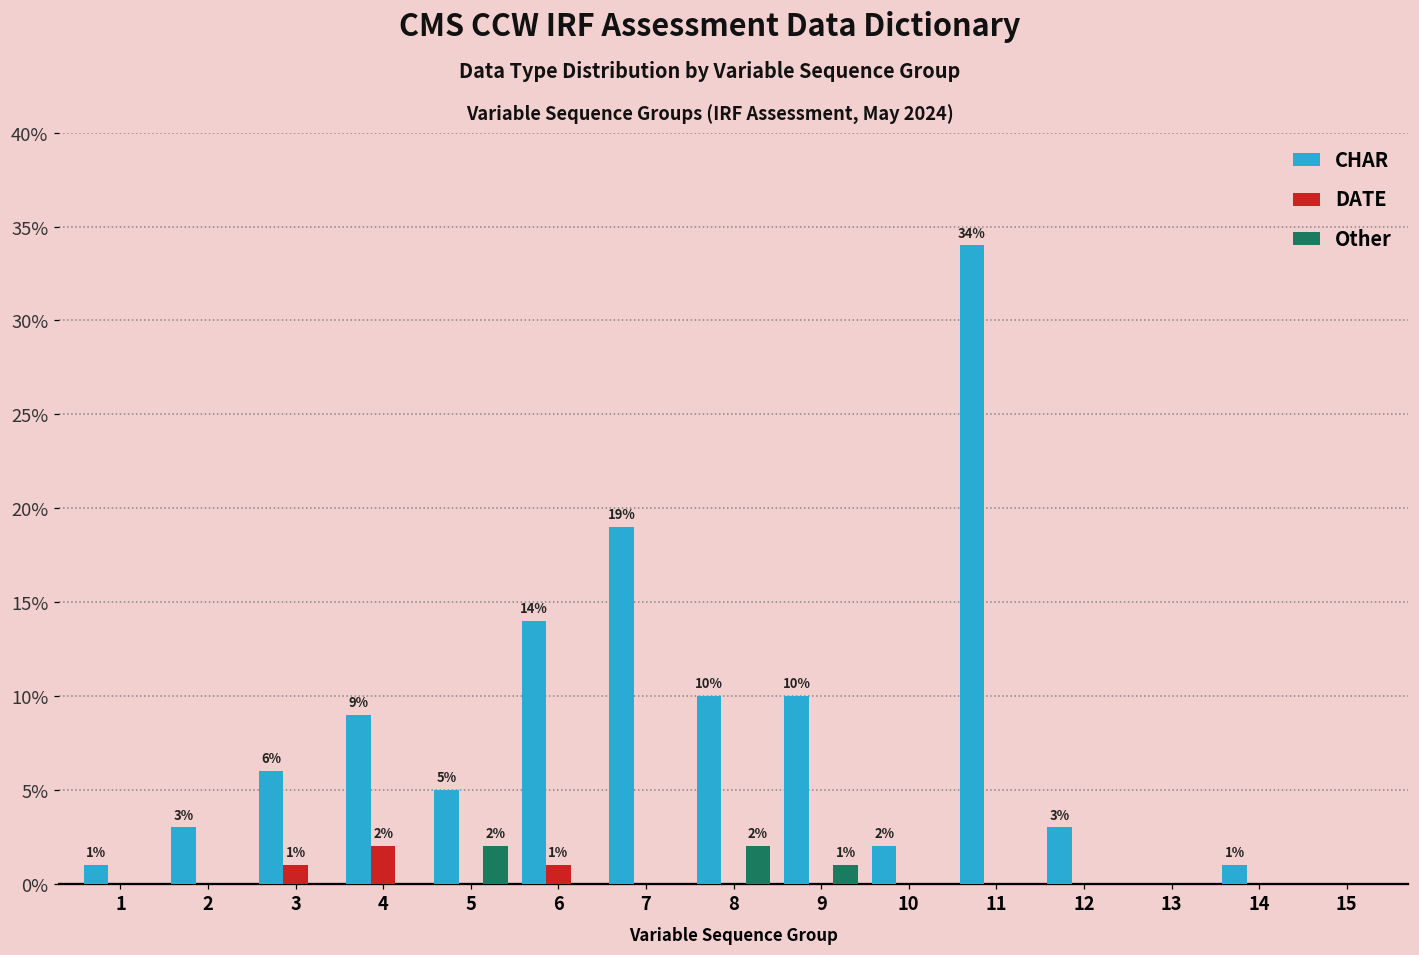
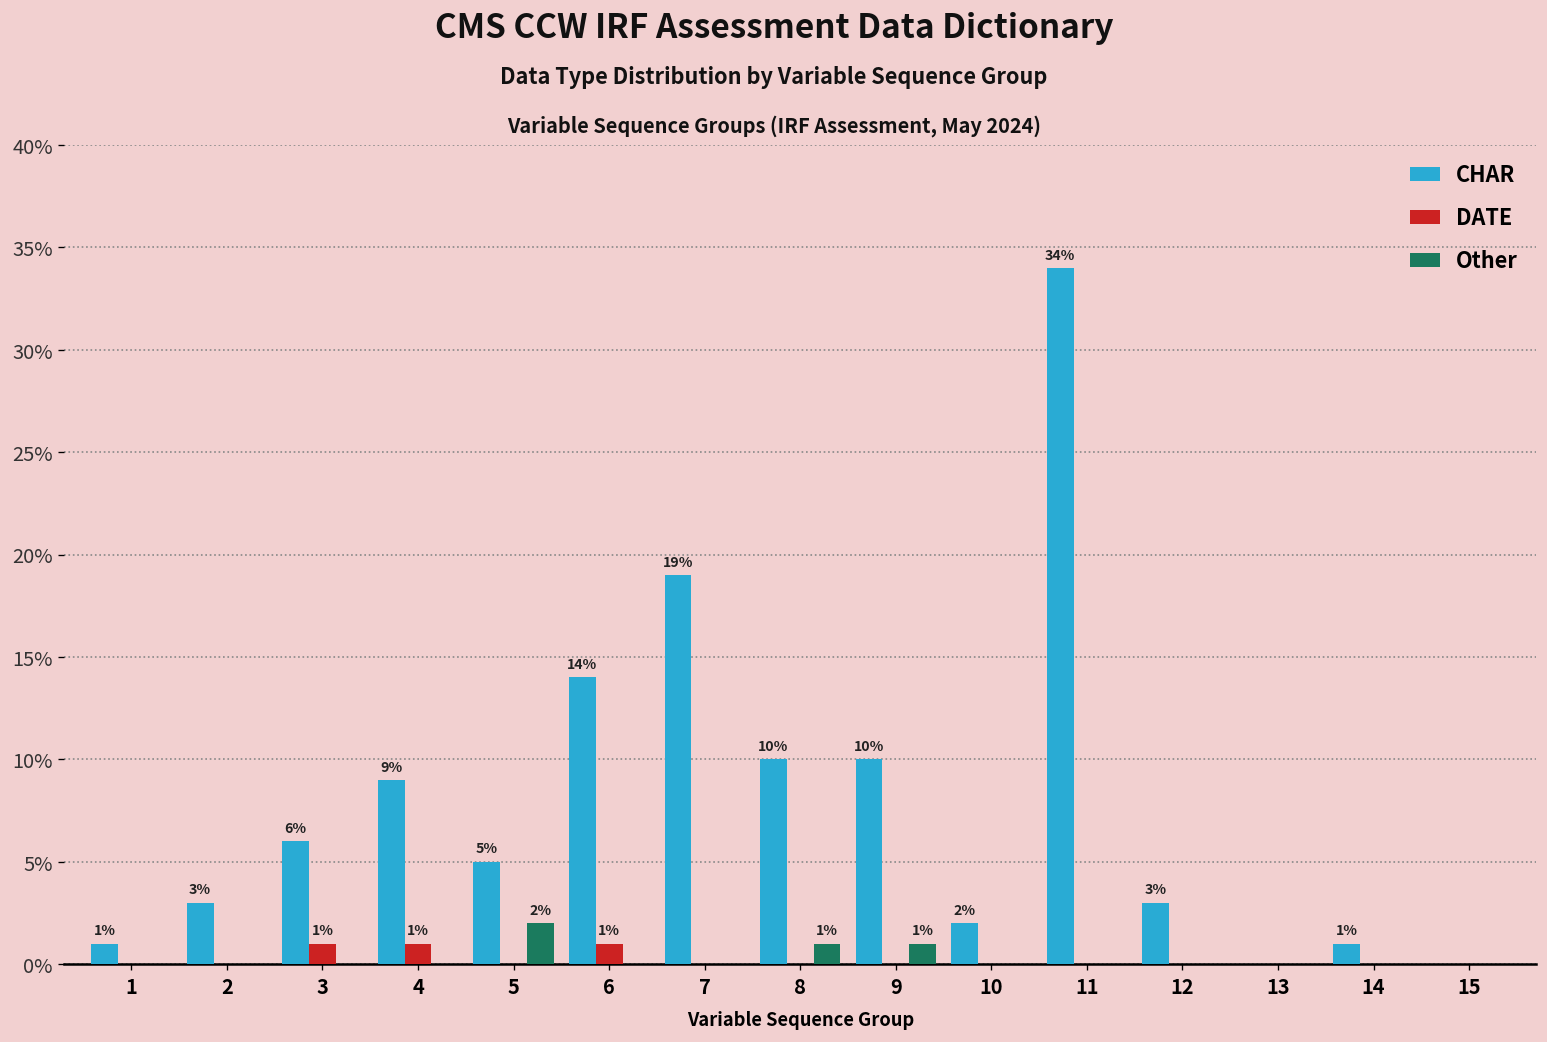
  {
    "CHAR": {
      "1": "1%",
      "2": "3%",
      "3": "6%",
      "4": "9%",
      "5": "5%",
      "6": "14%",
      "7": "19%",
      "8": "10%",
      "9": "10%",
      "10": "2%",
      "11": "34%",
      "12": "3%",
      "14": "1%"
    },
    "DATE": {
      "3": "1%",
-     "4": "2%",
+     "4": "1%",
      "6": "1%"
    },
    "Other": {
      "5": "2%",
-     "8": "2%",
+     "8": "1%",
      "9": "1%"
    }
  }
